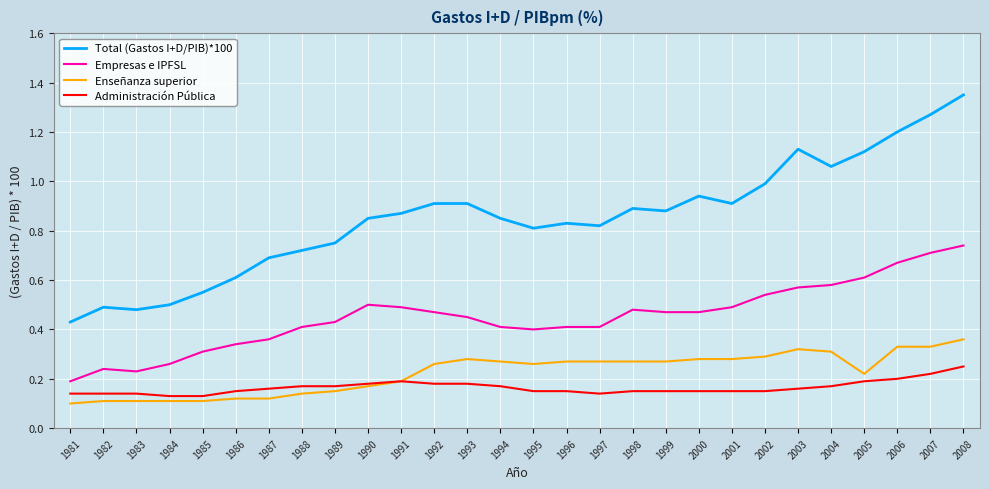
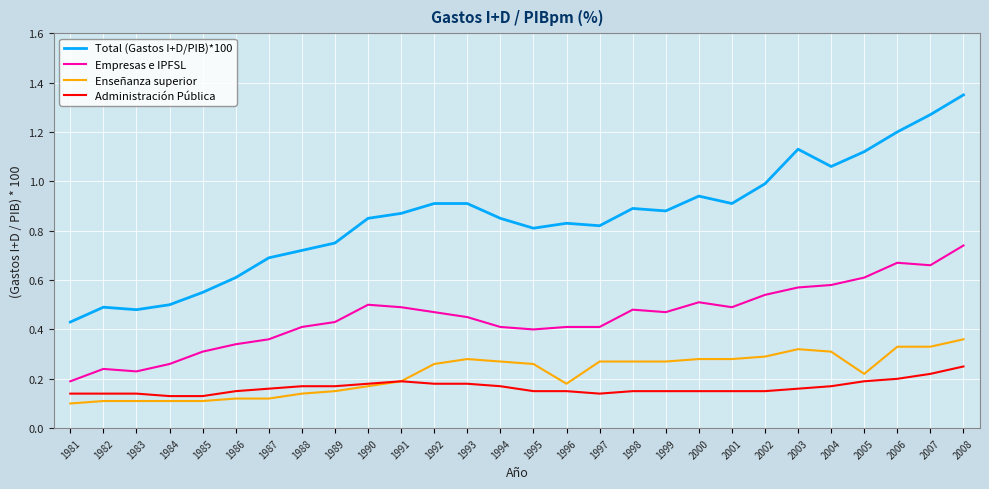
  {
    "Total (Gastos I+D/PIB)*100": {
      "1981": 0.43,
      "1982": 0.49,
      "1983": 0.48,
      "1984": 0.50,
      "1985": 0.55,
      "1986": 0.61,
      "1987": 0.69,
      "1988": 0.72,
      "1989": 0.75,
      "1990": 0.85,
      "1991": 0.87,
      "1992": 0.91,
      "1993": 0.91,
      "1994": 0.85,
      "1995": 0.81,
      "1996": 0.83,
      "1997": 0.82,
      "1998": 0.89,
      "1999": 0.88,
      "2000": 0.94,
      "2001": 0.91,
      "2002": 0.99,
      "2003": 1.13,
      "2004": 1.06,
      "2005": 1.12,
      "2006": 1.20,
      "2007": 1.27,
      "2008": 1.35
    },
    "Empresas e IPFSL": {
      "1981": 0.19,
      "1982": 0.24,
      "1983": 0.23,
      "1984": 0.26,
      "1985": 0.31,
      "1986": 0.34,
      "1987": 0.36,
      "1988": 0.41,
      "1989": 0.43,
      "1990": 0.50,
      "1991": 0.49,
      "1992": 0.47,
      "1993": 0.45,
      "1994": 0.41,
      "1995": 0.40,
      "1996": 0.41,
      "1997": 0.41,
      "1998": 0.48,
      "1999": 0.47,
-     "2000": 0.47,
+     "2000": 0.51,
      "2001": 0.49,
      "2002": 0.54,
      "2003": 0.57,
      "2004": 0.58,
      "2005": 0.61,
      "2006": 0.67,
-     "2007": 0.71,
+     "2007": 0.66,
      "2008": 0.74
    },
    "Enseñanza superior": {
      "1981": 0.10,
      "1982": 0.11,
      "1983": 0.11,
      "1984": 0.11,
      "1985": 0.11,
      "1986": 0.12,
      "1987": 0.12,
      "1988": 0.14,
      "1989": 0.15,
      "1992": 0.26,
      "1993": 0.28,
      "1994": 0.27,
      "1995": 0.26,
-     "1996": 0.27,
+     "1996": 0.18,
      "1997": 0.27,
      "1998": 0.27,
      "1999": 0.27,
      "2000": 0.28,
      "2001": 0.28,
      "2002": 0.29,
      "2003": 0.32,
      "2004": 0.31,
      "2005": 0.22,
      "2006": 0.33,
      "2007": 0.33,
      "2008": 0.36
    },
    "Administración Pública": {
      "1981": 0.14,
      "1982": 0.14,
      "1983": 0.14,
      "1984": 0.13,
      "1985": 0.13,
      "1986": 0.15,
      "1987": 0.16,
      "1988": 0.17,
      "1989": 0.17,
      "1992": 0.18,
      "1993": 0.18,
      "1994": 0.17,
      "1995": 0.15,
      "1996": 0.15,
      "1997": 0.14,
      "1998": 0.15,
      "1999": 0.15,
      "2000": 0.15,
      "2001": 0.15,
      "2002": 0.15,
      "2003": 0.16,
      "2004": 0.17,
      "2005": 0.19,
      "2006": 0.20,
      "2007": 0.22,
      "2008": 0.25
    }
  }
